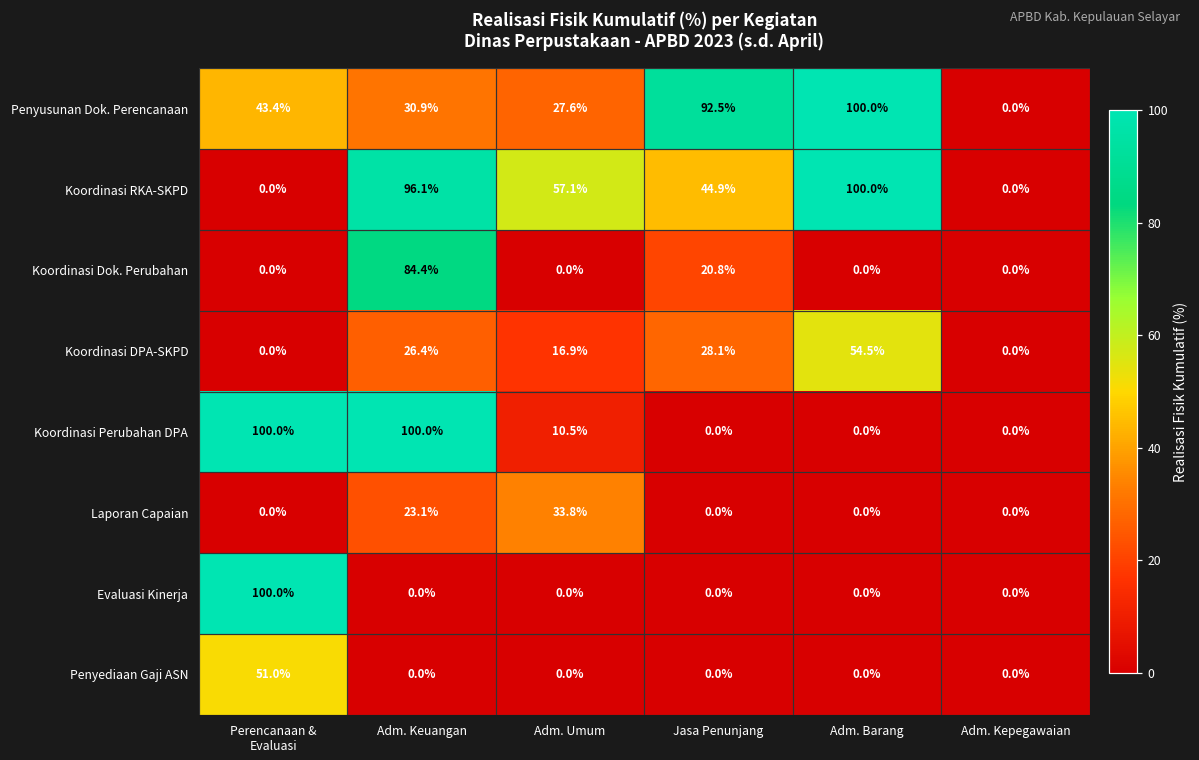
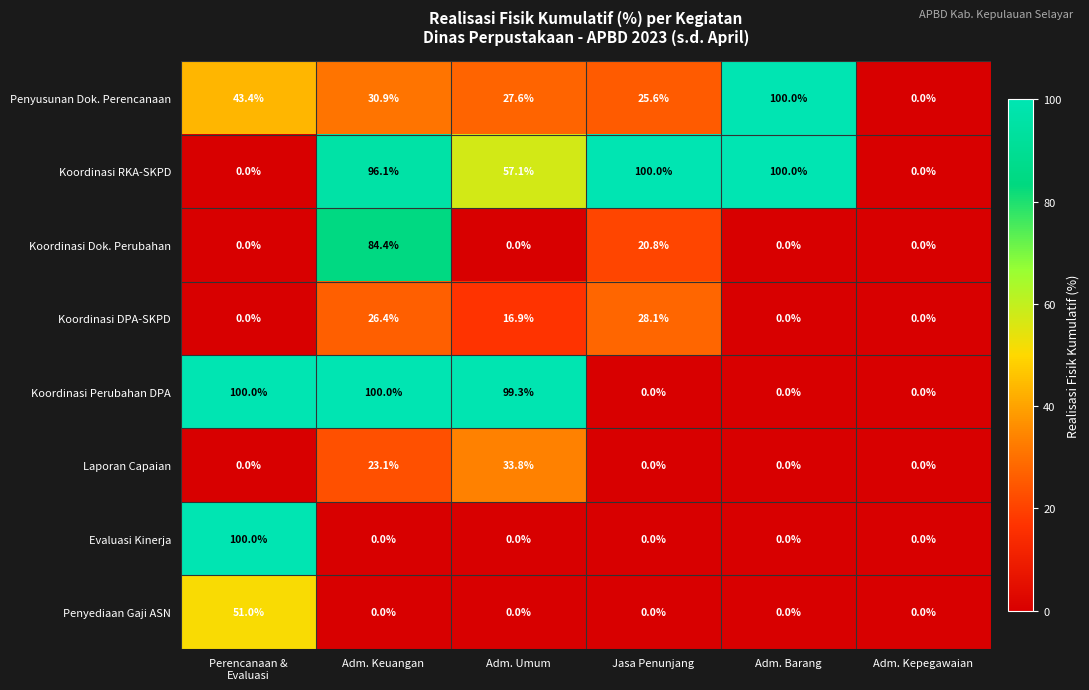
  {
    "Penyusunan Dok. Perencanaan": {
      "Perencanaan & Evaluasi": "43.4%",
      "Adm. Keuangan": "30.9%",
      "Adm. Umum": "27.6%",
-     "Jasa Penunjang": "92.5%",
+     "Jasa Penunjang": "25.6%",
      "Adm. Barang": "100.0%",
      "Adm. Kepegawaian": "0.0%"
    },
    "Koordinasi RKA-SKPD": {
      "Perencanaan & Evaluasi": "0.0%",
      "Adm. Keuangan": "96.1%",
      "Adm. Umum": "57.1%",
-     "Jasa Penunjang": "44.9%",
+     "Jasa Penunjang": "100.0%",
      "Adm. Barang": "100.0%",
      "Adm. Kepegawaian": "0.0%"
    },
    "Koordinasi Dok. Perubahan": {
      "Perencanaan & Evaluasi": "0.0%",
      "Adm. Keuangan": "84.4%",
      "Adm. Umum": "0.0%",
      "Jasa Penunjang": "20.8%",
      "Adm. Barang": "0.0%",
      "Adm. Kepegawaian": "0.0%"
    },
    "Koordinasi DPA-SKPD": {
      "Perencanaan & Evaluasi": "0.0%",
      "Adm. Keuangan": "26.4%",
      "Adm. Umum": "16.9%",
      "Jasa Penunjang": "28.1%",
-     "Adm. Barang": "54.5%",
+     "Adm. Barang": "0.0%",
      "Adm. Kepegawaian": "0.0%"
    },
    "Koordinasi Perubahan DPA": {
      "Perencanaan & Evaluasi": "100.0%",
      "Adm. Keuangan": "100.0%",
-     "Adm. Umum": "10.5%",
+     "Adm. Umum": "99.3%",
      "Jasa Penunjang": "0.0%",
      "Adm. Barang": "0.0%",
      "Adm. Kepegawaian": "0.0%"
    },
    "Laporan Capaian": {
      "Perencanaan & Evaluasi": "0.0%",
      "Adm. Keuangan": "23.1%",
      "Adm. Umum": "33.8%",
      "Jasa Penunjang": "0.0%",
      "Adm. Barang": "0.0%",
      "Adm. Kepegawaian": "0.0%"
    },
    "Evaluasi Kinerja": {
      "Perencanaan & Evaluasi": "100.0%",
      "Adm. Keuangan": "0.0%",
      "Adm. Umum": "0.0%",
      "Jasa Penunjang": "0.0%",
      "Adm. Barang": "0.0%",
      "Adm. Kepegawaian": "0.0%"
    },
    "Penyediaan Gaji ASN": {
      "Perencanaan & Evaluasi": "51.0%",
      "Adm. Keuangan": "0.0%",
      "Adm. Umum": "0.0%",
      "Jasa Penunjang": "0.0%",
      "Adm. Barang": "0.0%",
      "Adm. Kepegawaian": "0.0%"
    }
  }
